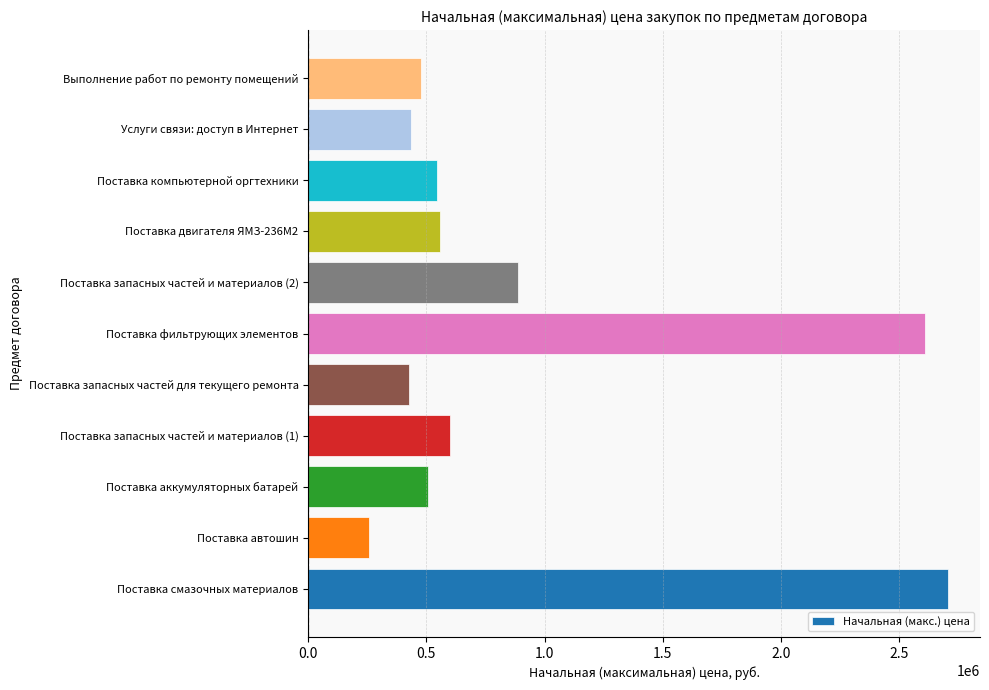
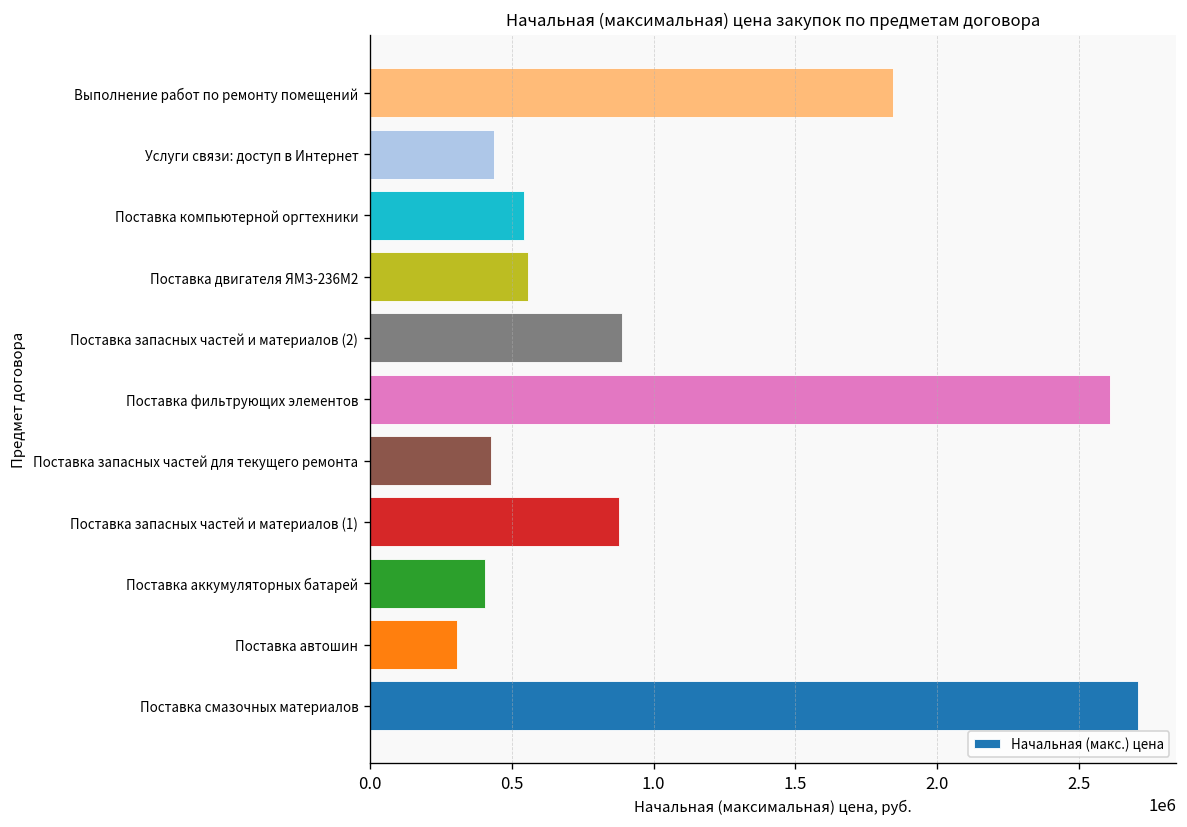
  {
-   "Выполнение работ по ремонту помещений": 480000,
+   "Выполнение работ по ремонту помещений": 1840000,
    "Услуги связи: доступ в Интернет": 440000,
    "Поставка компьютерной оргтехники": 540000,
    "Поставка двигателя ЯМЗ-236М2": 560000,
    "Поставка запасных частей и материалов (2)": 890000,
    "Поставка фильтрующих элементов": 2610000,
    "Поставка запасных частей для текущего ремонта": 430000,
-   "Поставка запасных частей и материалов (1)": 600000,
-   "Поставка аккумуляторных батарей": 510000,
-   "Поставка автошин": 260000,
+   "Поставка запасных частей и материалов (1)": 880000,
+   "Поставка аккумуляторных батарей": 410000,
+   "Поставка автошин": 310000,
    "Поставка смазочных материалов": 2710000
  }
